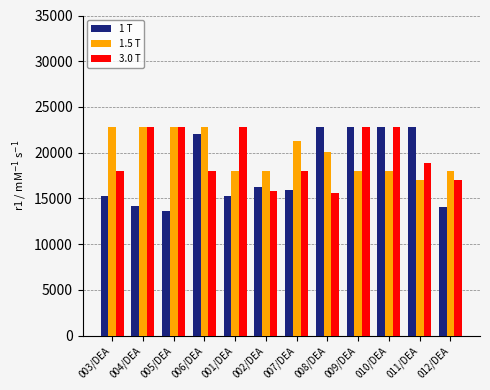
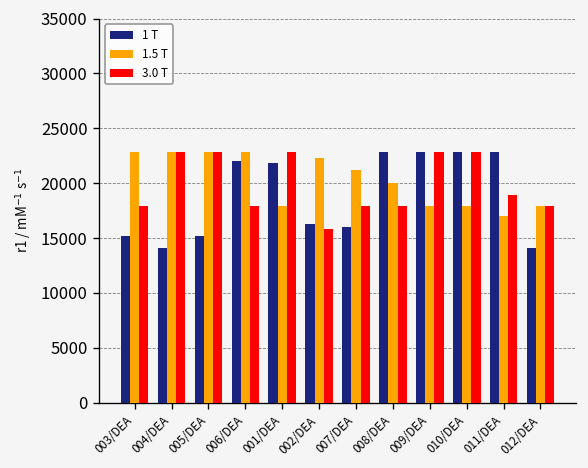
  {
    "1 T": {
      "003/DEA": 15000,
      "004/DEA": 14000,
-     "005/DEA": 14000,
+     "005/DEA": 15000,
      "006/DEA": 22000,
-     "001/DEA": 15000,
+     "001/DEA": 22000,
      "002/DEA": 16000,
      "007/DEA": 16000,
      "008/DEA": 23000,
      "009/DEA": 23000,
      "010/DEA": 23000,
      "011/DEA": 23000,
      "012/DEA": 14000
    },
    "1.5 T": {
      "003/DEA": 23000,
      "004/DEA": 23000,
      "005/DEA": 23000,
      "006/DEA": 23000,
      "001/DEA": 18000,
-     "002/DEA": 18000,
+     "002/DEA": 22000,
      "007/DEA": 21000,
      "008/DEA": 20000,
      "009/DEA": 18000,
      "010/DEA": 18000,
      "011/DEA": 17000,
      "012/DEA": 18000
    },
    "3.0 T": {
      "003/DEA": 18000,
      "004/DEA": 23000,
      "005/DEA": 23000,
      "006/DEA": 18000,
      "001/DEA": 23000,
      "002/DEA": 16000,
      "007/DEA": 18000,
-     "008/DEA": 16000,
+     "008/DEA": 18000,
      "009/DEA": 23000,
      "010/DEA": 23000,
      "011/DEA": 19000,
-     "012/DEA": 17000
+     "012/DEA": 18000
    }
  }
